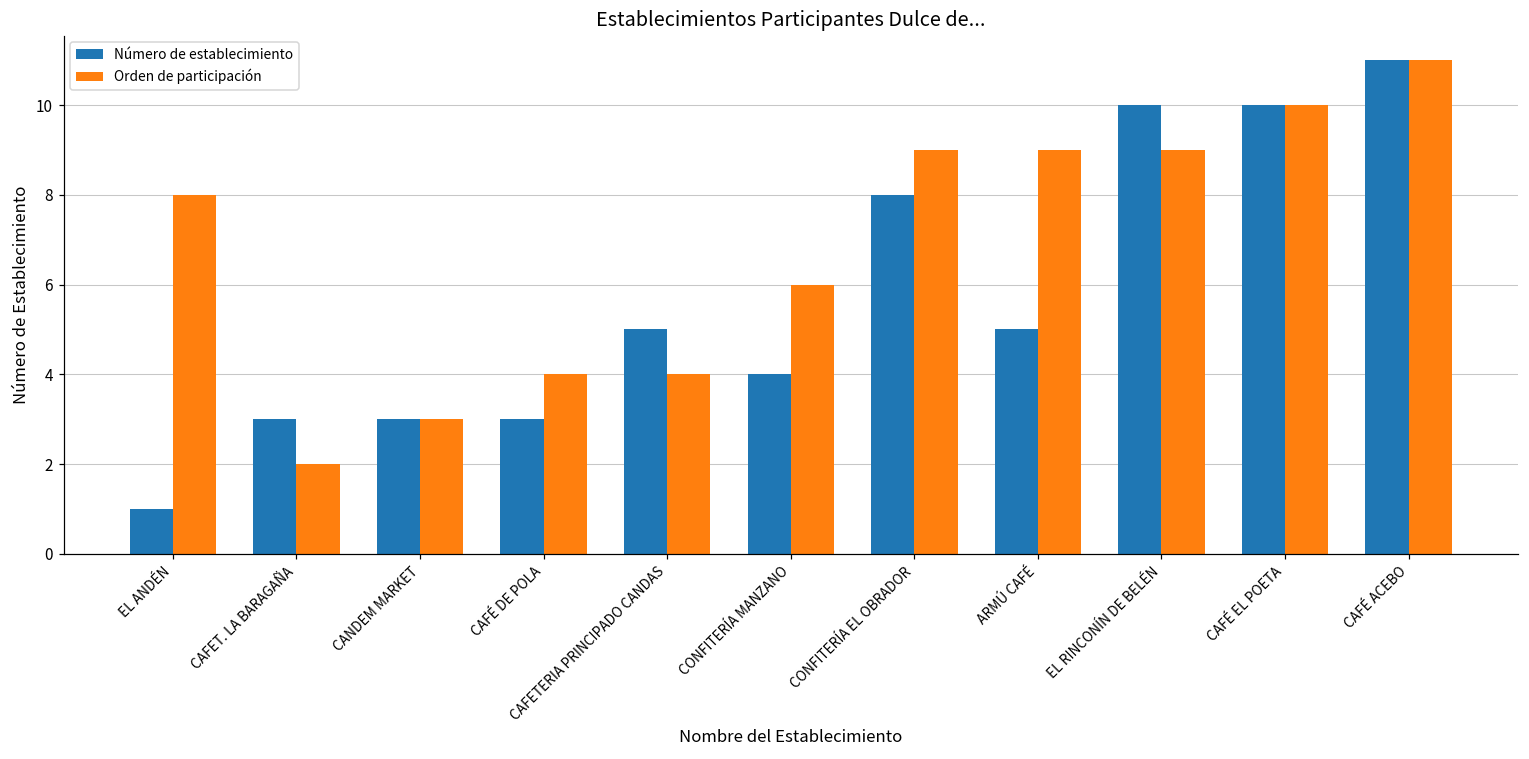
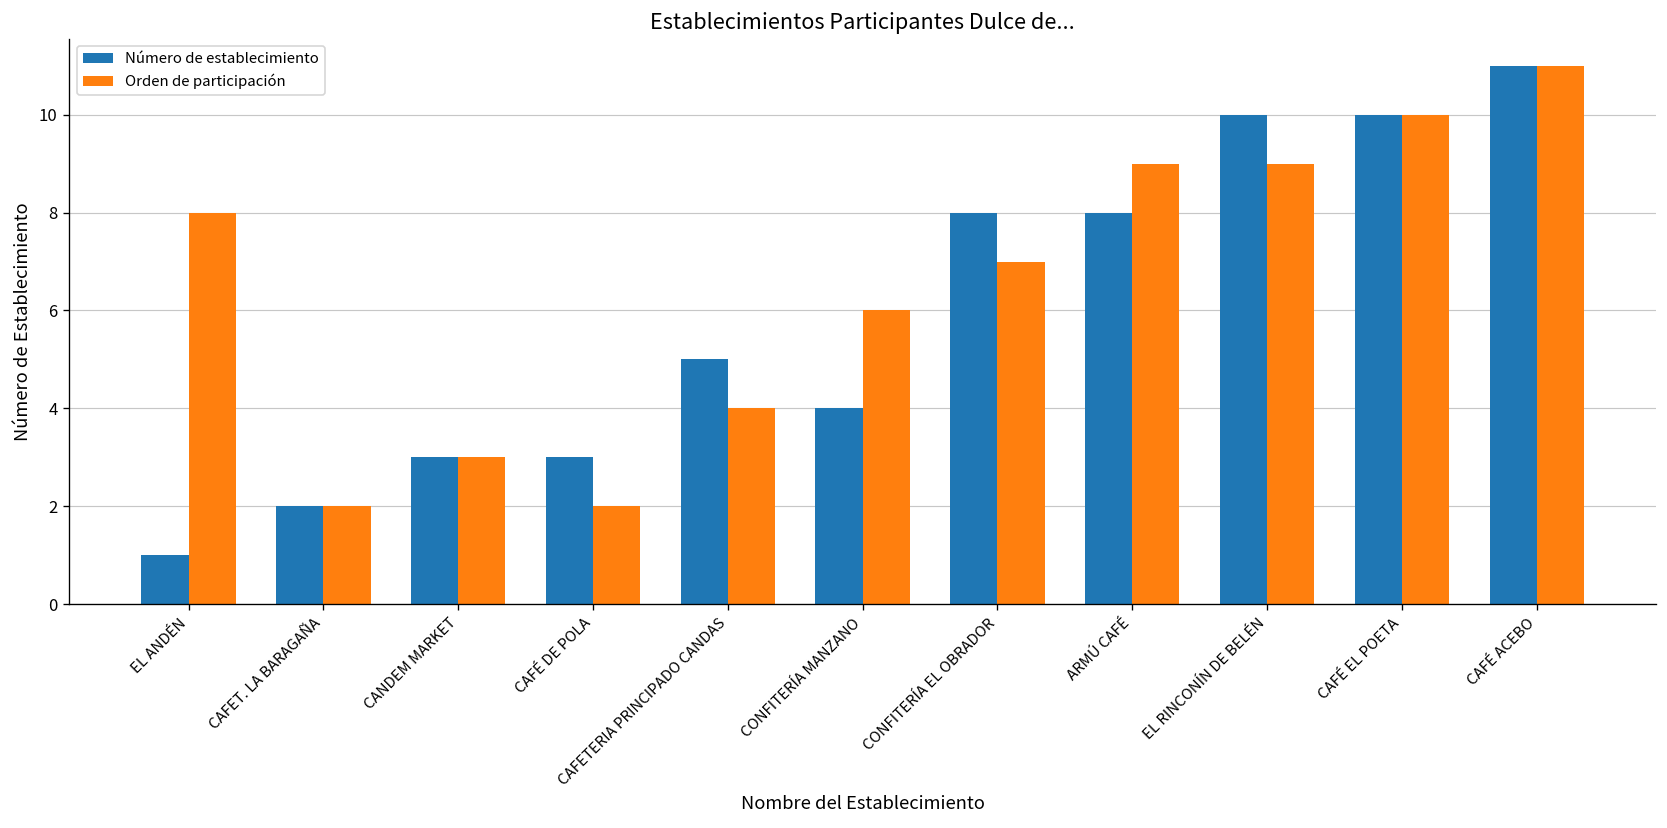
  {
    "Número de establecimiento": {
      "EL ANDÉN": 1,
-     "CAFET. LA BARAGAÑA": 3,
+     "CAFET. LA BARAGAÑA": 2,
      "CANDEM MARKET": 3,
      "CAFÉ DE POLA": 3,
      "CAFETERIA PRINCIPADO CANDAS": 5,
      "CONFITERÍA MANZANO": 4,
      "CONFITERÍA EL OBRADOR": 8,
-     "ARMÚ CAFÉ": 5,
+     "ARMÚ CAFÉ": 8,
      "EL RINCONÍN DE BELÉN": 10,
      "CAFÉ EL POETA": 10,
      "CAFÉ ACEBO": 11
    },
    "Orden de participación": {
      "EL ANDÉN": 8,
      "CAFET. LA BARAGAÑA": 2,
      "CANDEM MARKET": 3,
-     "CAFÉ DE POLA": 4,
+     "CAFÉ DE POLA": 2,
      "CAFETERIA PRINCIPADO CANDAS": 4,
      "CONFITERÍA MANZANO": 6,
-     "CONFITERÍA EL OBRADOR": 9,
+     "CONFITERÍA EL OBRADOR": 7,
      "ARMÚ CAFÉ": 9,
      "EL RINCONÍN DE BELÉN": 9,
      "CAFÉ EL POETA": 10,
      "CAFÉ ACEBO": 11
    }
  }
